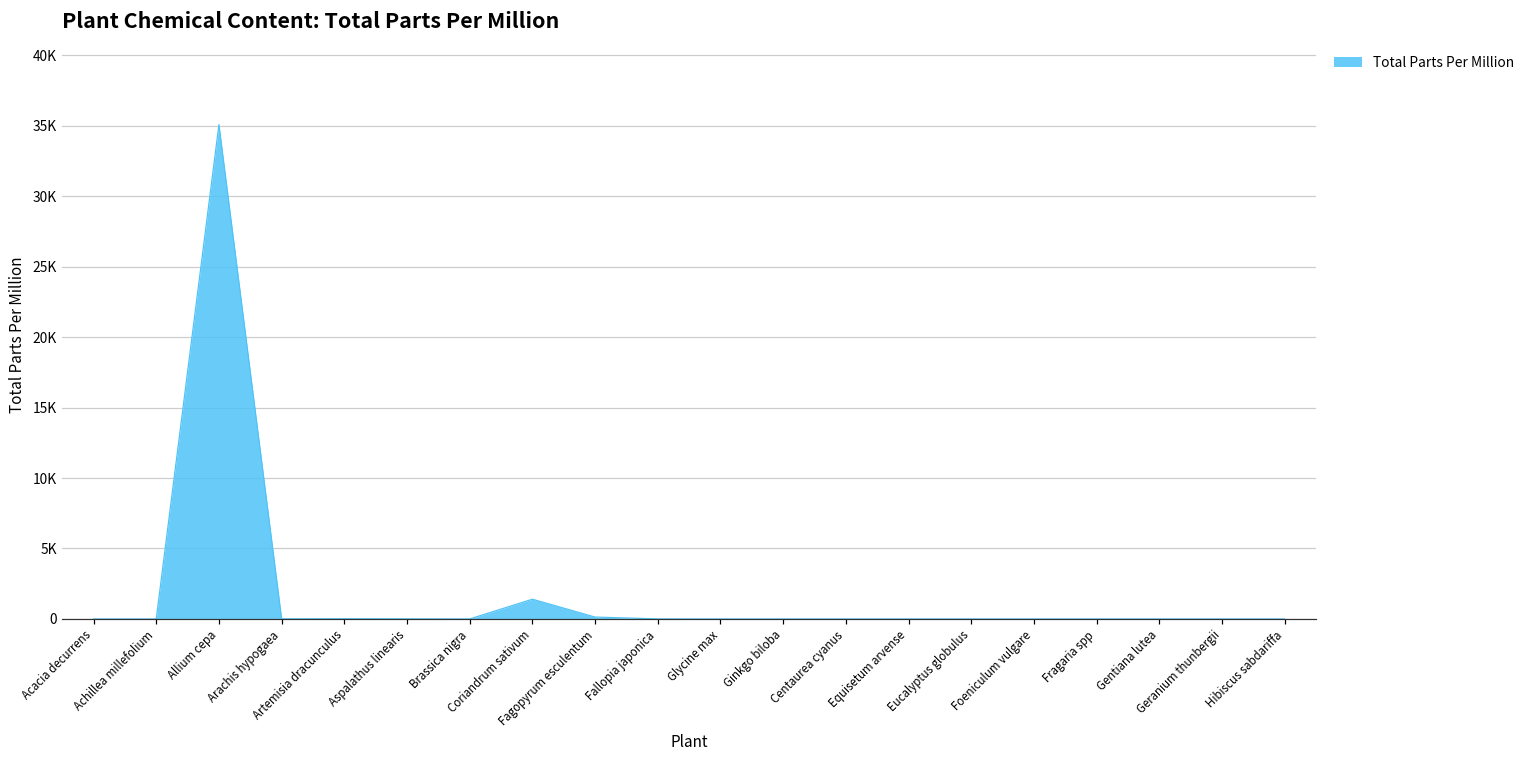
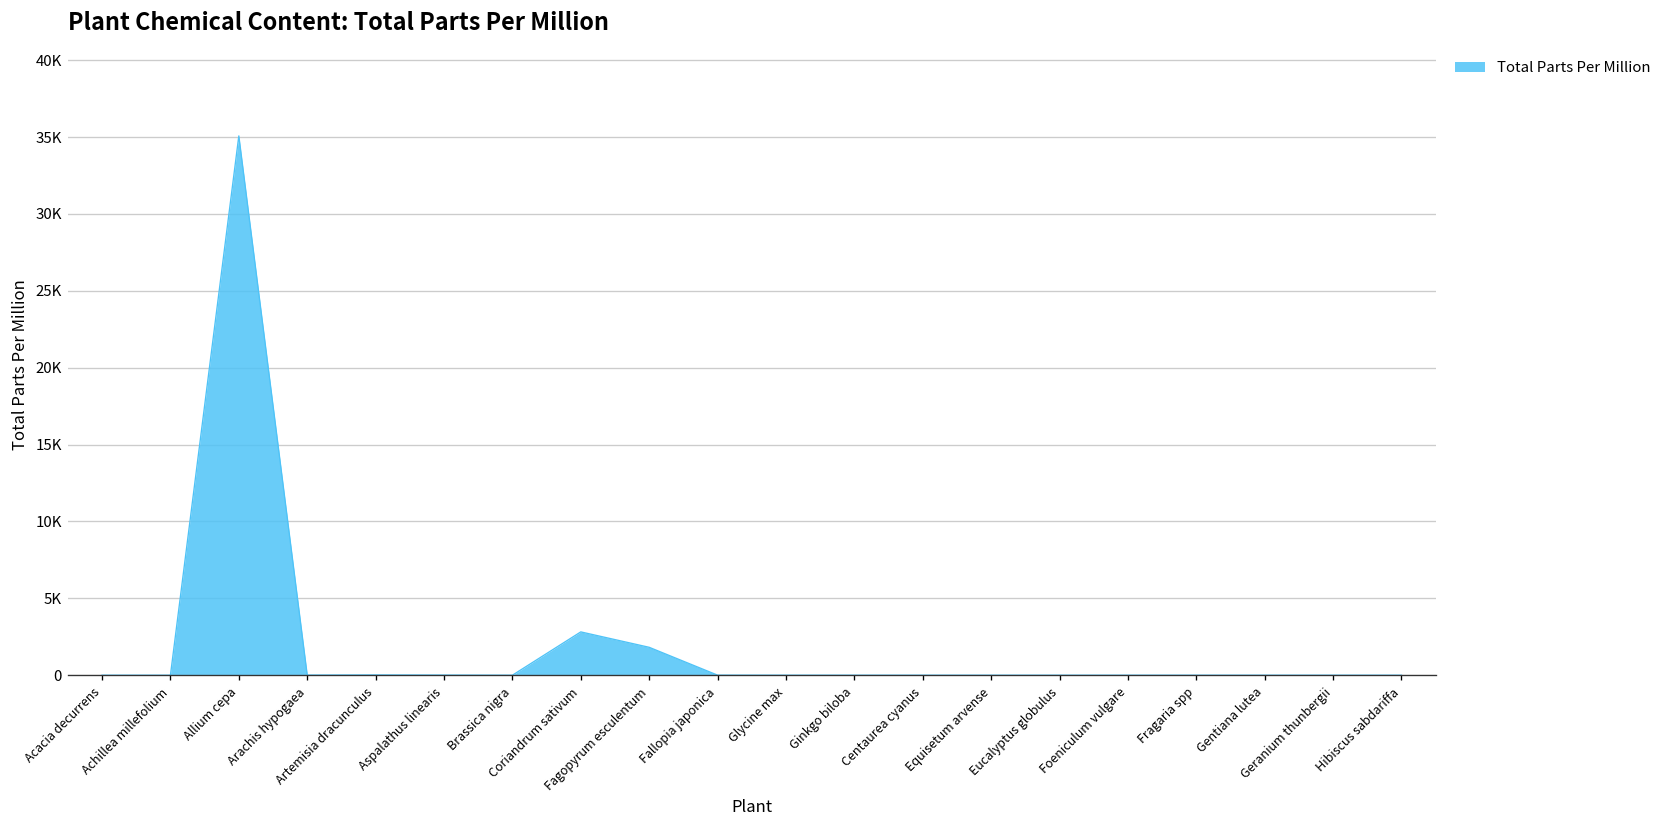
  {
    "Acacia decurrens": 0,
    "Achillea millefolium": 0,
    "Allium cepa": 35100,
    "Arachis hypogaea": 0,
    "Artemisia dracunculus": 0,
    "Aspalathus linearis": 0,
    "Brassica nigra": 0,
-   "Coriandrum sativum": 1400,
-   "Fagopyrum esculentum": 100,
+   "Coriandrum sativum": 2800,
+   "Fagopyrum esculentum": 1800,
    "Fallopia japonica": 0,
    "Glycine max": 0,
    "Ginkgo biloba": 0,
    "Centaurea cyanus": 0,
    "Equisetum arvense": 0,
    "Eucalyptus globulus": 0,
    "Foeniculum vulgare": 0,
    "Fragaria spp": 0,
    "Gentiana lutea": 0,
    "Geranium thunbergii": 0,
    "Hibiscus sabdariffa": 0
  }
